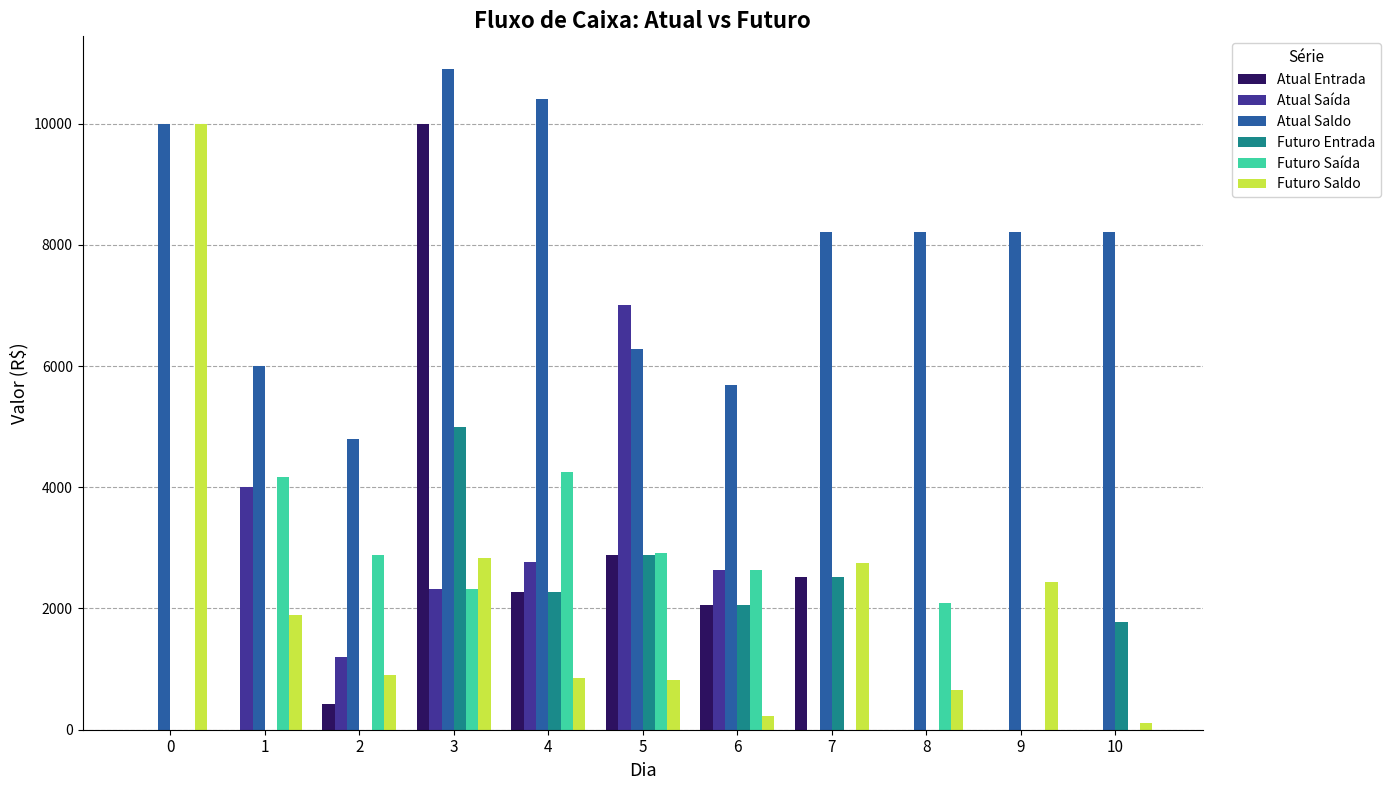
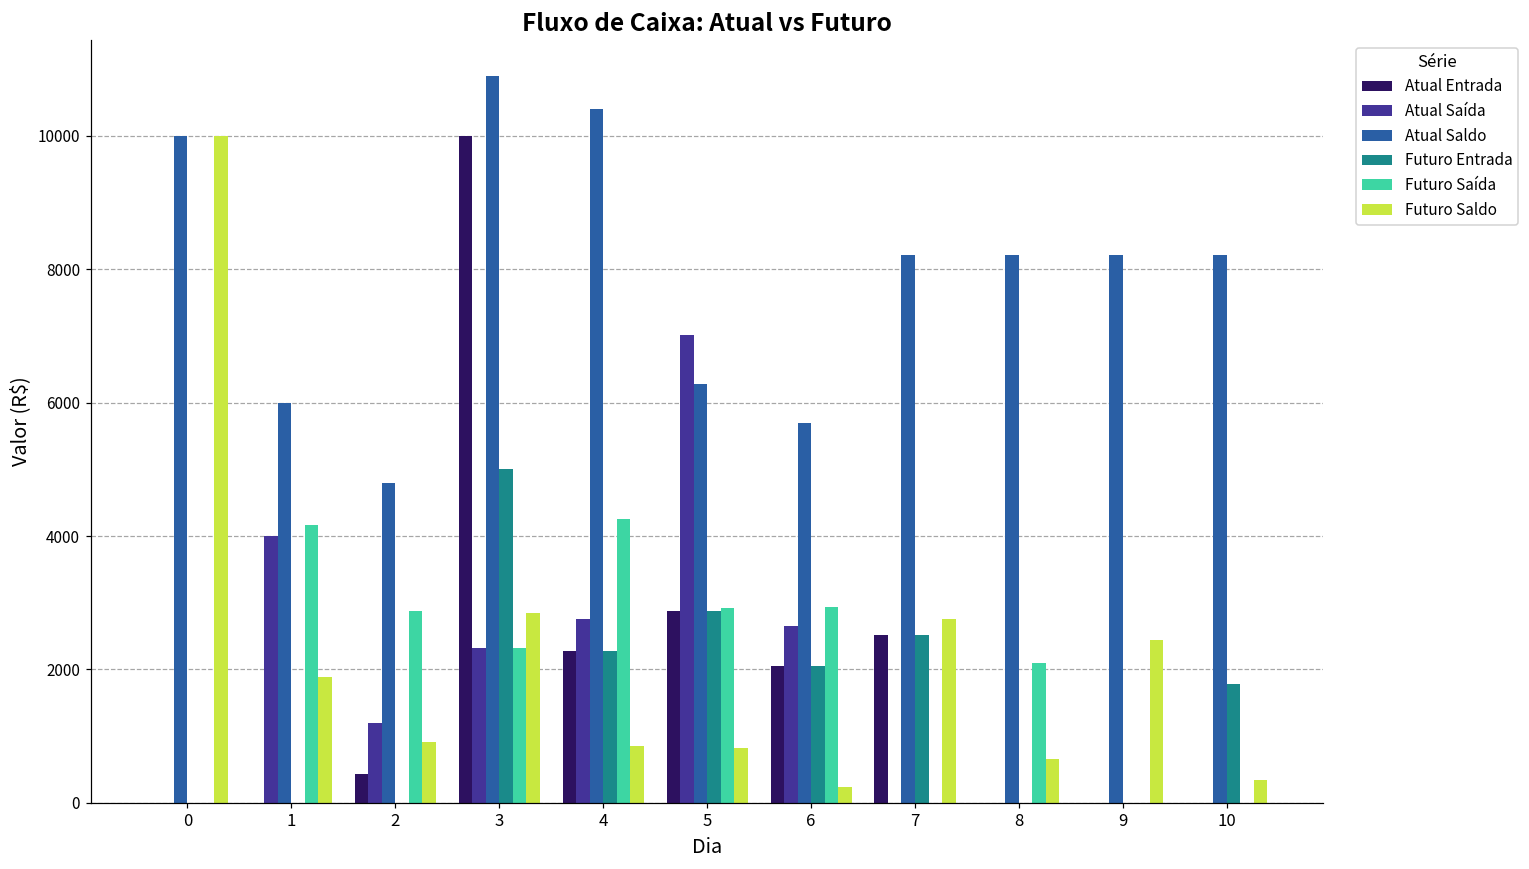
  {
    "Atual Entrada": {
      "0": 0,
      "1": 0,
      "2": 400,
      "3": 10000,
      "4": 2300,
      "5": 2900,
      "6": 2100,
      "7": 2500,
      "8": 0,
      "9": 0,
      "10": 0
    },
    "Futuro Saída": {
      "0": 0,
      "1": 4200,
      "2": 2900,
      "3": 2300,
      "4": 4300,
      "5": 2900,
-     "6": 2600,
+     "6": 2900,
      "7": 0,
      "8": 2100,
      "9": 0,
      "10": 0
    },
    "Futuro Saldo": {
      "0": 10000,
      "1": 1900,
      "2": 900,
      "3": 2800,
      "4": 900,
      "5": 800,
      "6": 200,
      "7": 2800,
      "8": 700,
      "9": 2400,
-     "10": 100
+     "10": 300
    }
  }
